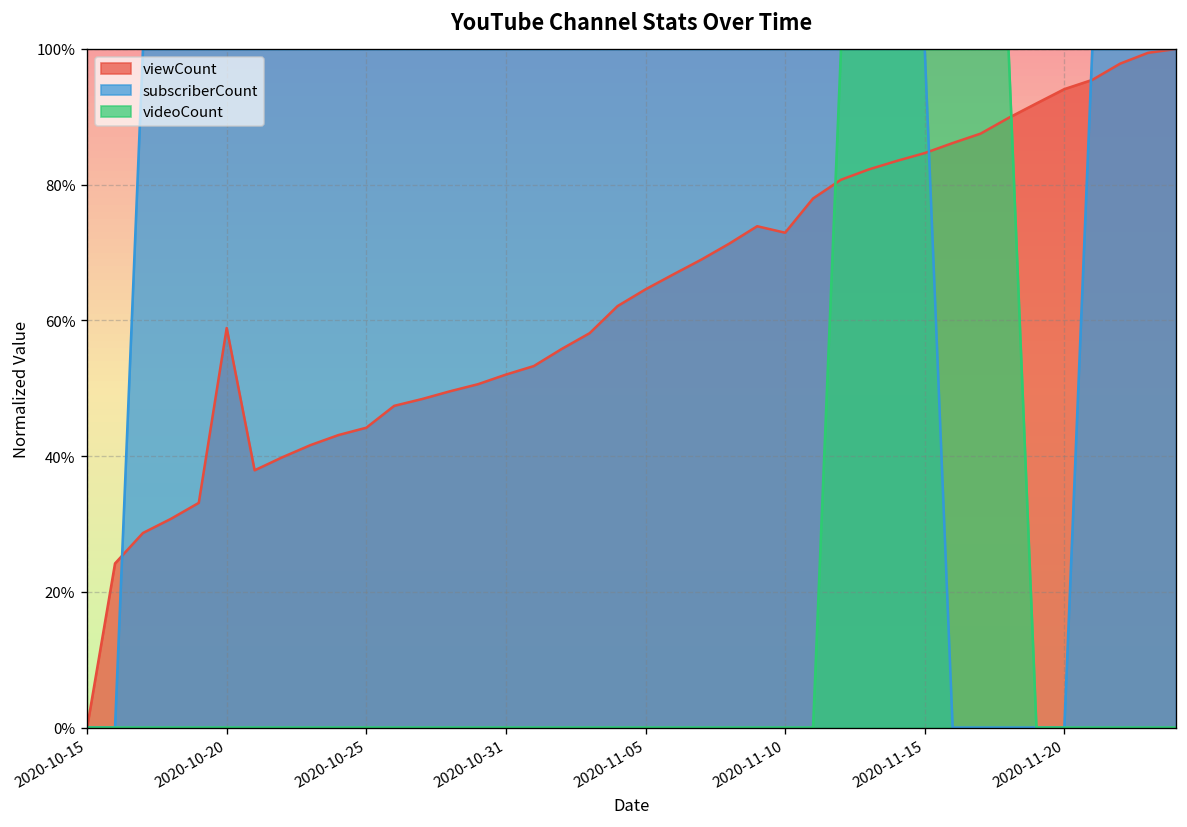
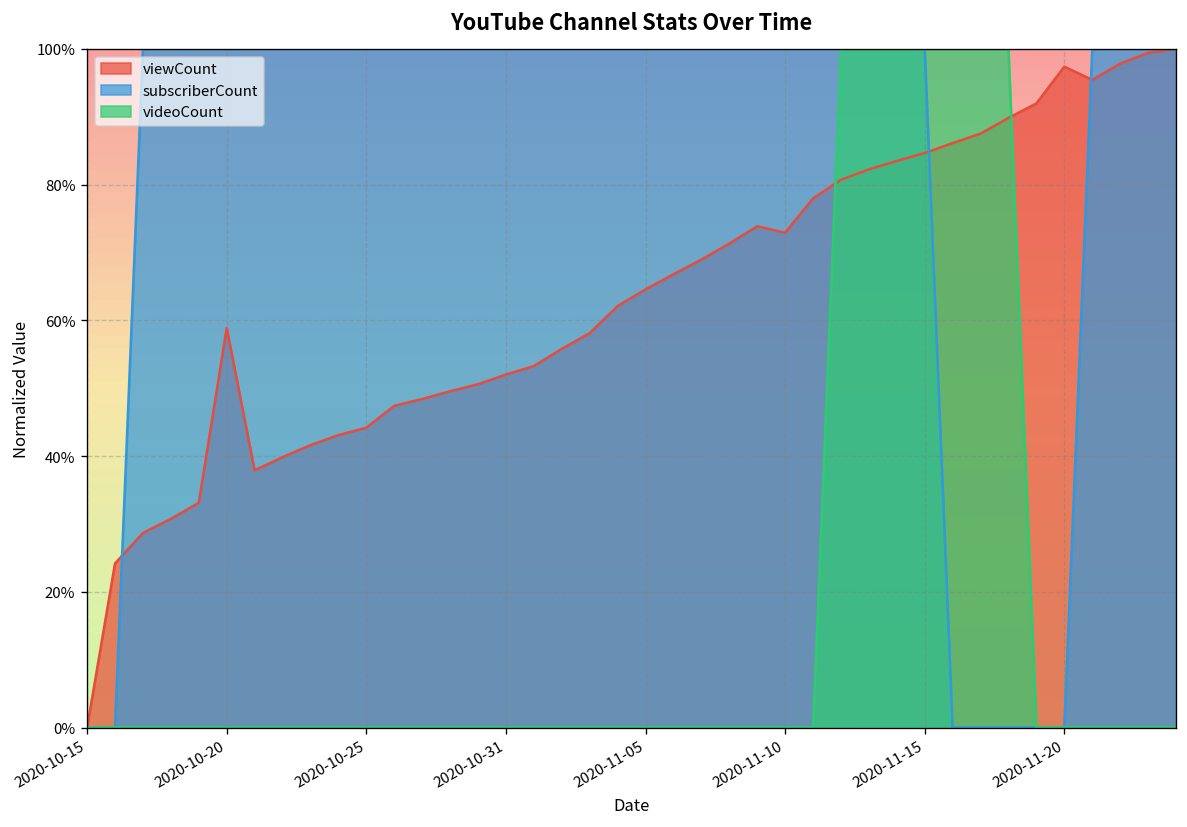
  {
    "viewCount": {
      "2020-10-20": "59%",
      "2020-10-25": "44%",
      "2020-10-31": "52%",
      "2020-11-05": "65%",
      "2020-11-10": "73%",
      "2020-11-15": "85%",
-     "2020-11-20": "94%"
+     "2020-11-20": "97%"
    },
    "subscriberCount": {
      "2020-10-20": "100%",
      "2020-10-25": "100%",
      "2020-10-31": "100%",
      "2020-11-05": "100%",
      "2020-11-10": "100%"
    },
    "videoCount": {
      "2020-10-20": "0%",
      "2020-10-25": "0%",
      "2020-10-31": "0%",
      "2020-11-05": "0%",
      "2020-11-10": "0%"
    }
  }
